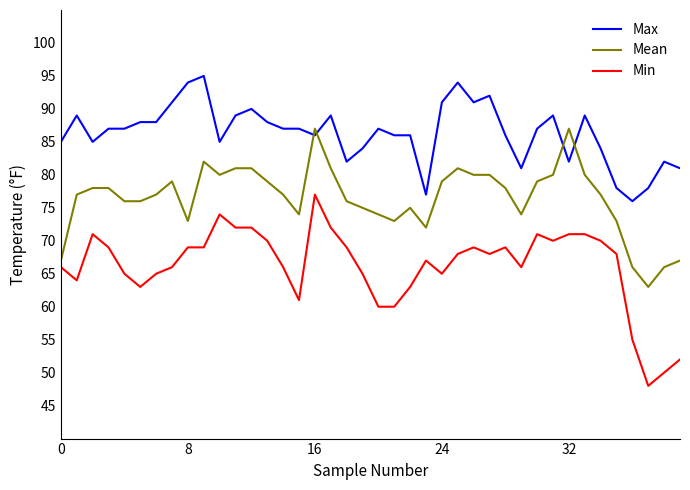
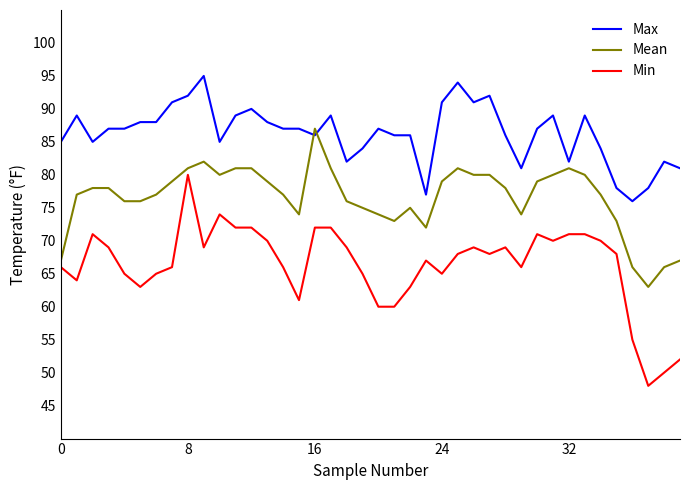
  {
    "Max": {
      "0": 85,
-     "8": 94,
+     "8": 92,
      "16": 86,
      "24": 91,
      "32": 82
    },
    "Mean": {
      "0": 67,
-     "8": 73,
+     "8": 81,
      "16": 87,
      "24": 79,
-     "32": 87
+     "32": 81
    },
    "Min": {
      "0": 66,
-     "8": 69,
-     "16": 77,
+     "8": 80,
+     "16": 72,
      "24": 65,
      "32": 71
    }
  }
